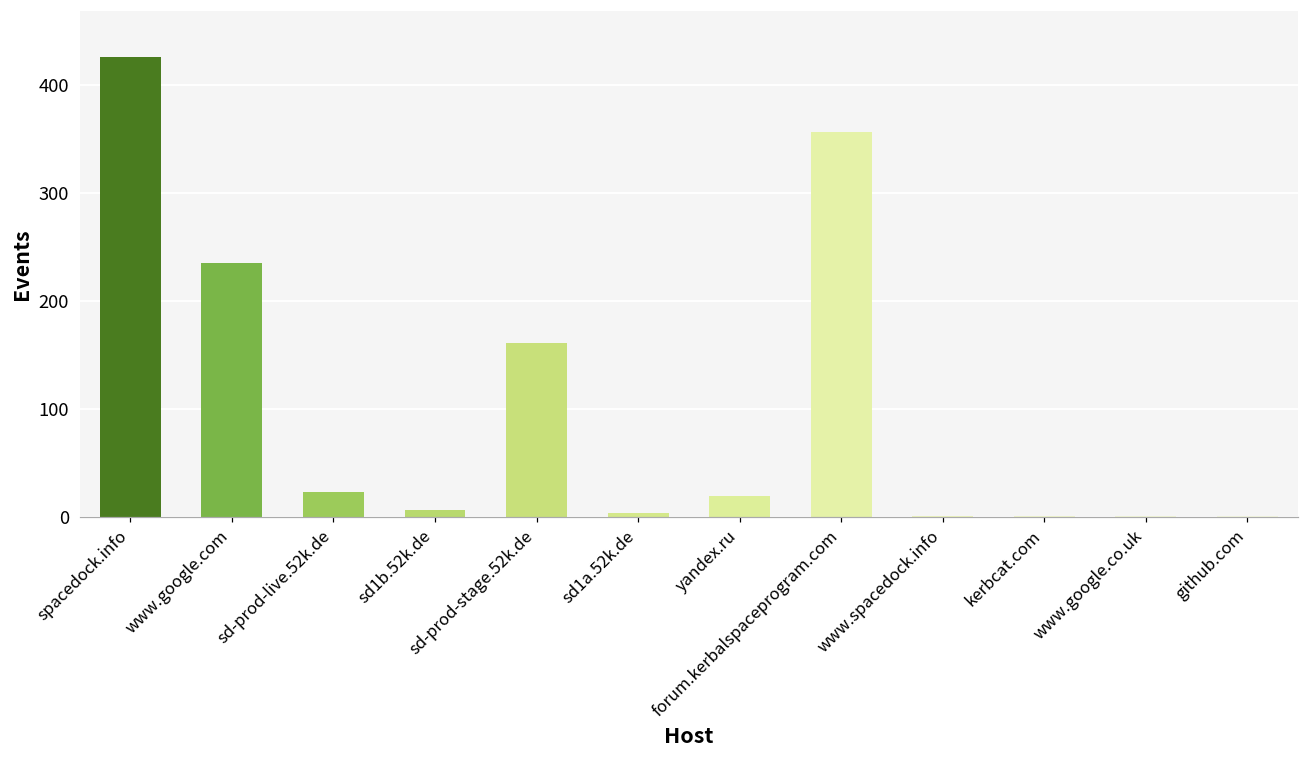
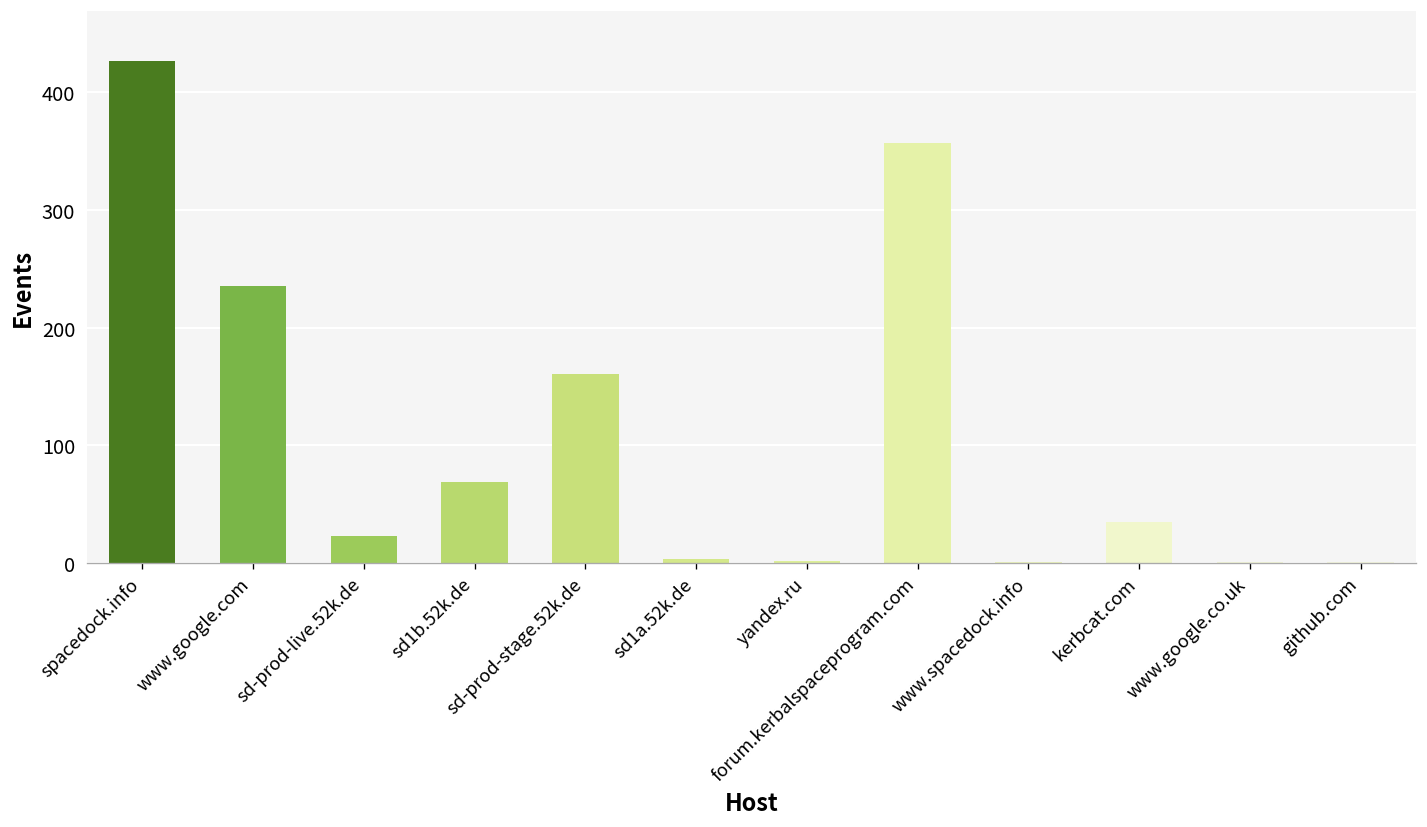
  {
    "spacedock.info": 430,
    "www.google.com": 240,
    "sd-prod-live.52k.de": 20,
-   "sd1b.52k.de": 10,
+   "sd1b.52k.de": 70,
    "sd-prod-stage.52k.de": 160,
    "sd1a.52k.de": 0,
-   "yandex.ru": 20,
+   "yandex.ru": 0,
    "forum.kerbalspaceprogram.com": 360,
-   "kerbcat.com": 0
+   "kerbcat.com": 40
  }
